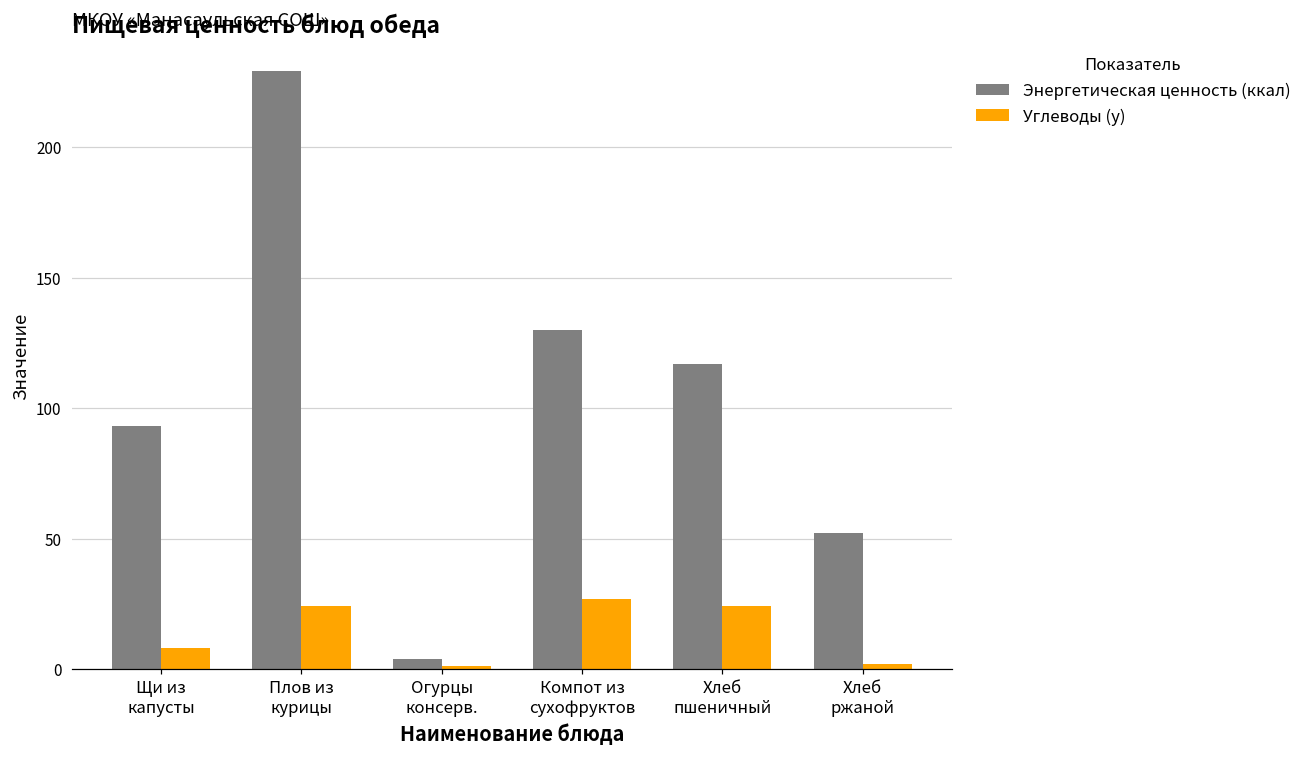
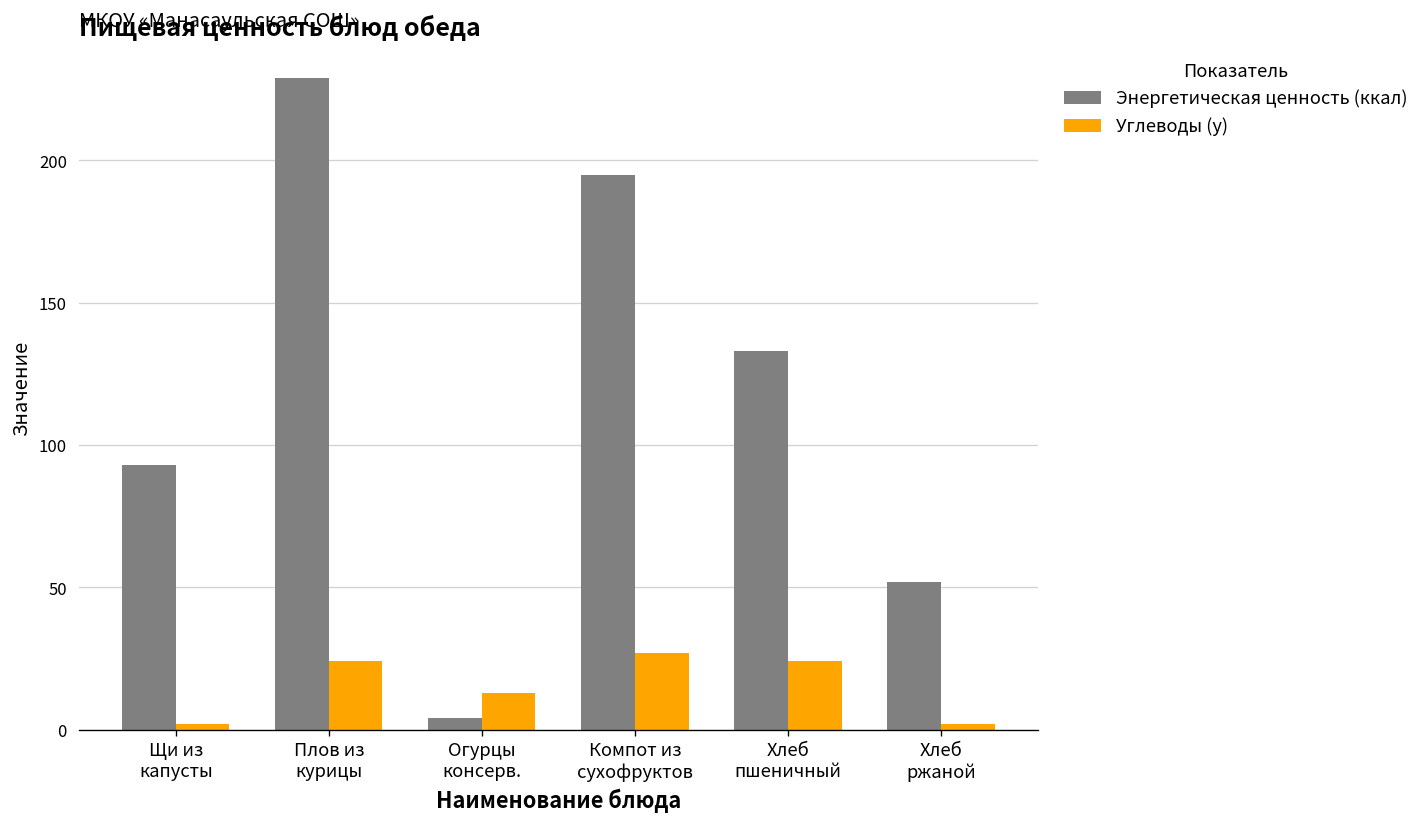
  {
    "Энергетическая ценность (ккал)": {
      "Щи из капусты": 93,
      "Плов из курицы": 229,
      "Огурцы консерв.": 4,
-     "Компот из сухофруктов": 130,
-     "Хлеб пшеничный": 117,
+     "Компот из сухофруктов": 195,
+     "Хлеб пшеничный": 133,
      "Хлеб ржаной": 52
    },
    "Углеводы (у)": {
-     "Щи из капусты": 8,
+     "Щи из капусты": 2,
      "Плов из курицы": 24,
-     "Огурцы консерв.": 1,
+     "Огурцы консерв.": 13,
      "Компот из сухофруктов": 27,
      "Хлеб пшеничный": 24,
      "Хлеб ржаной": 2
    }
  }
